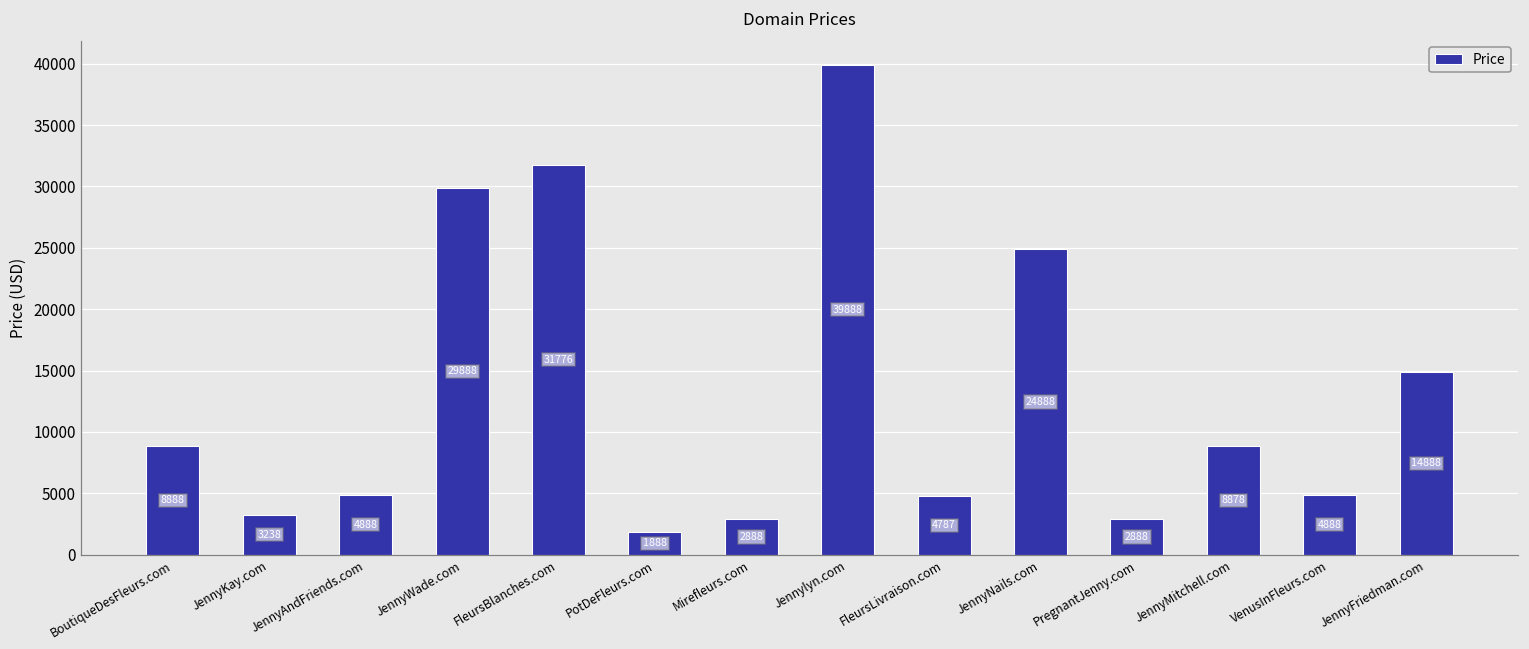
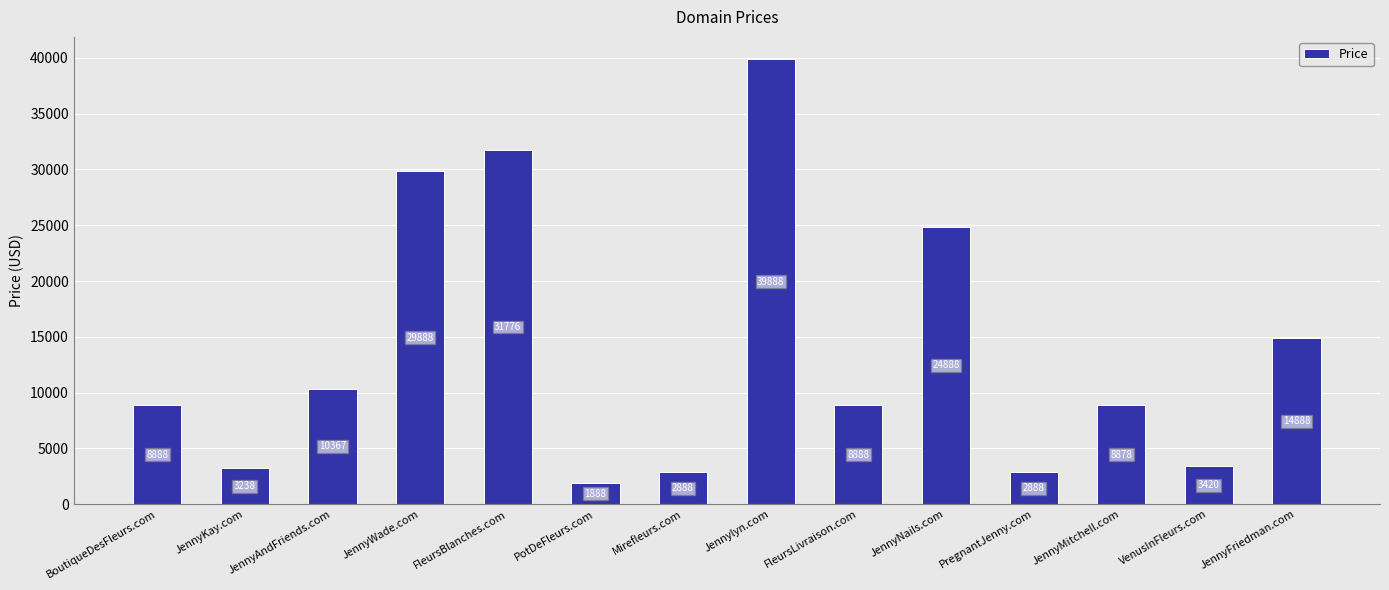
  {
-   "JennyAndFriends.com": 4888,
-   "FleursLivraison.com": 4787,
-   "VenusInFleurs.com": 4888
+   "JennyAndFriends.com": 10367,
+   "FleursLivraison.com": 8888,
+   "VenusInFleurs.com": 3420
  }
